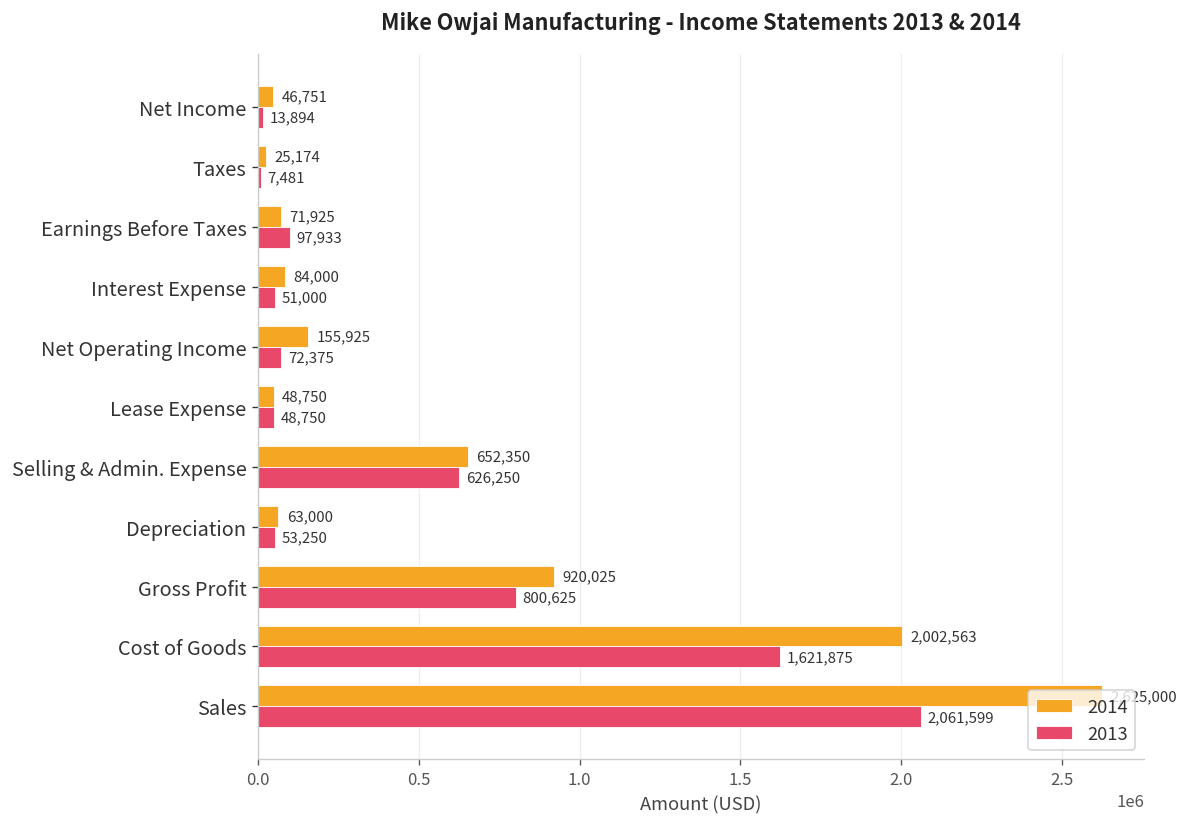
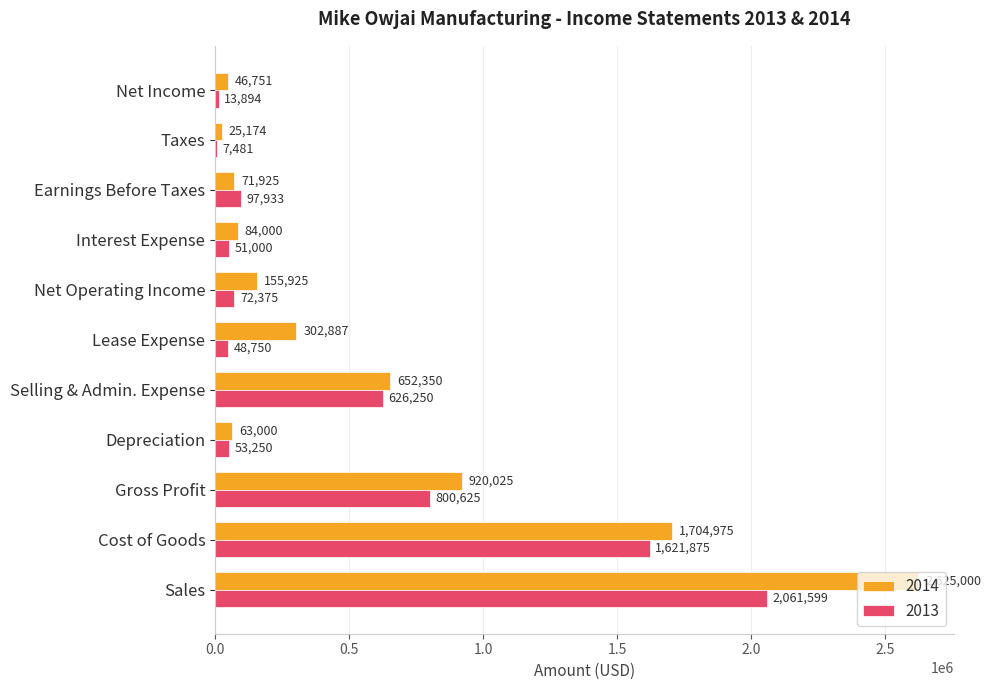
  {
    "2014": {
      "Net Income": "46,751",
      "Taxes": "25,174",
      "Earnings Before Taxes": "71,925",
      "Interest Expense": "84,000",
      "Net Operating Income": "155,925",
-     "Lease Expense": "48,750",
+     "Lease Expense": "302,887",
      "Selling & Admin. Expense": "652,350",
      "Depreciation": "63,000",
      "Gross Profit": "920,025",
-     "Cost of Goods": "2,002,563"
+     "Cost of Goods": "1,704,975"
    },
    "2013": {
      "Net Income": "13,894",
      "Taxes": "7,481",
      "Earnings Before Taxes": "97,933",
      "Interest Expense": "51,000",
      "Net Operating Income": "72,375",
      "Lease Expense": "48,750",
      "Selling & Admin. Expense": "626,250",
      "Depreciation": "53,250",
      "Gross Profit": "800,625",
      "Cost of Goods": "1,621,875",
      "Sales": "2,061,599"
    }
  }
